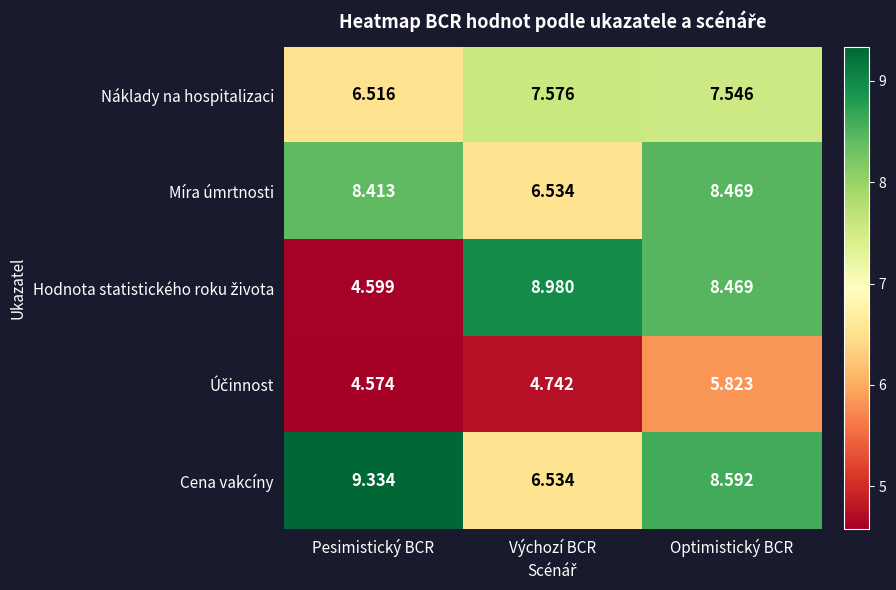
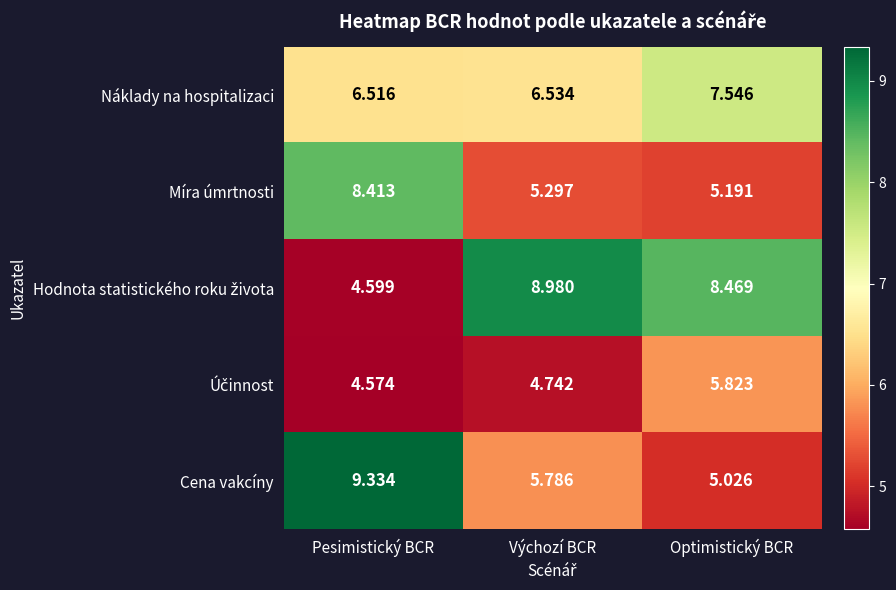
  {
    "Náklady na hospitalizaci": {
      "Pesimistický BCR": 6.516,
-     "Výchozí BCR": 7.576,
+     "Výchozí BCR": 6.534,
      "Optimistický BCR": 7.546
    },
    "Míra úmrtnosti": {
      "Pesimistický BCR": 8.413,
-     "Výchozí BCR": 6.534,
-     "Optimistický BCR": 8.469
+     "Výchozí BCR": 5.297,
+     "Optimistický BCR": 5.191
    },
    "Hodnota statistického roku života": {
      "Pesimistický BCR": 4.599,
      "Výchozí BCR": 8.980,
      "Optimistický BCR": 8.469
    },
    "Účinnost": {
      "Pesimistický BCR": 4.574,
      "Výchozí BCR": 4.742,
      "Optimistický BCR": 5.823
    },
    "Cena vakcíny": {
      "Pesimistický BCR": 9.334,
-     "Výchozí BCR": 6.534,
-     "Optimistický BCR": 8.592
+     "Výchozí BCR": 5.786,
+     "Optimistický BCR": 5.026
    }
  }
